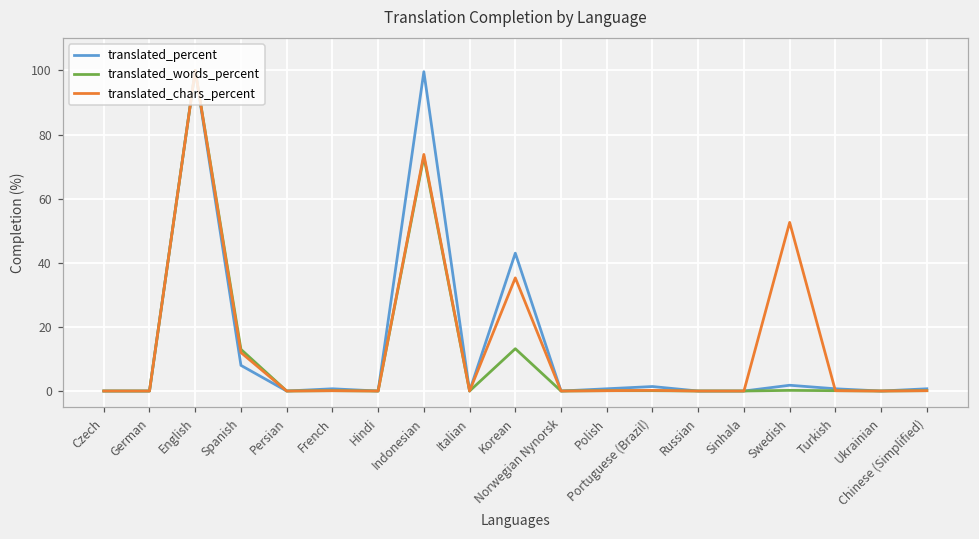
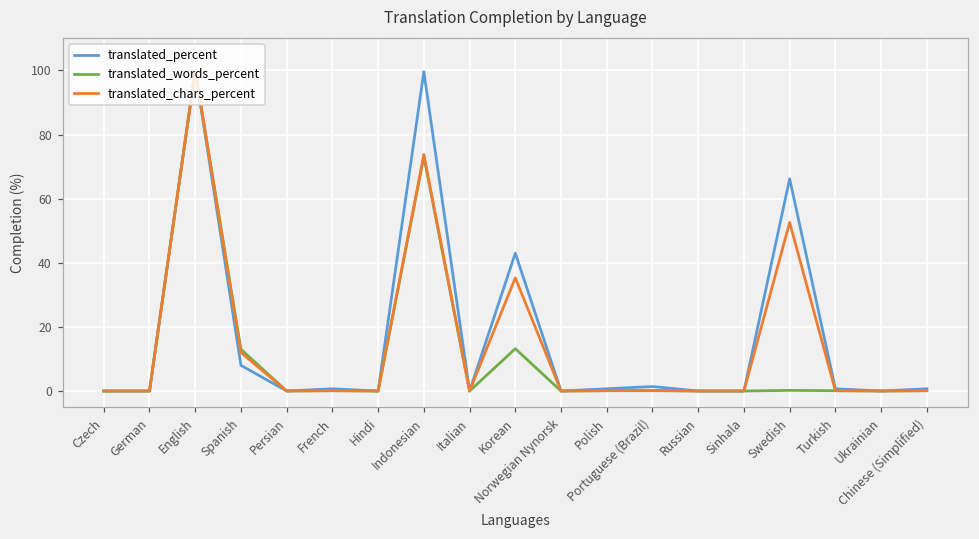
  {
    "translated_percent": {
      "Spanish": 8,
      "Indonesian": 100,
      "Korean": 43,
      "Portuguese (Brazil)": 1,
-     "Swedish": 2
+     "Swedish": 66
    },
    "translated_words_percent": {
      "Spanish": 13,
      "Korean": 13,
      "Swedish": 0
    },
    "translated_chars_percent": {
      "Spanish": 12,
      "Korean": 35,
      "Swedish": 53
    }
  }
